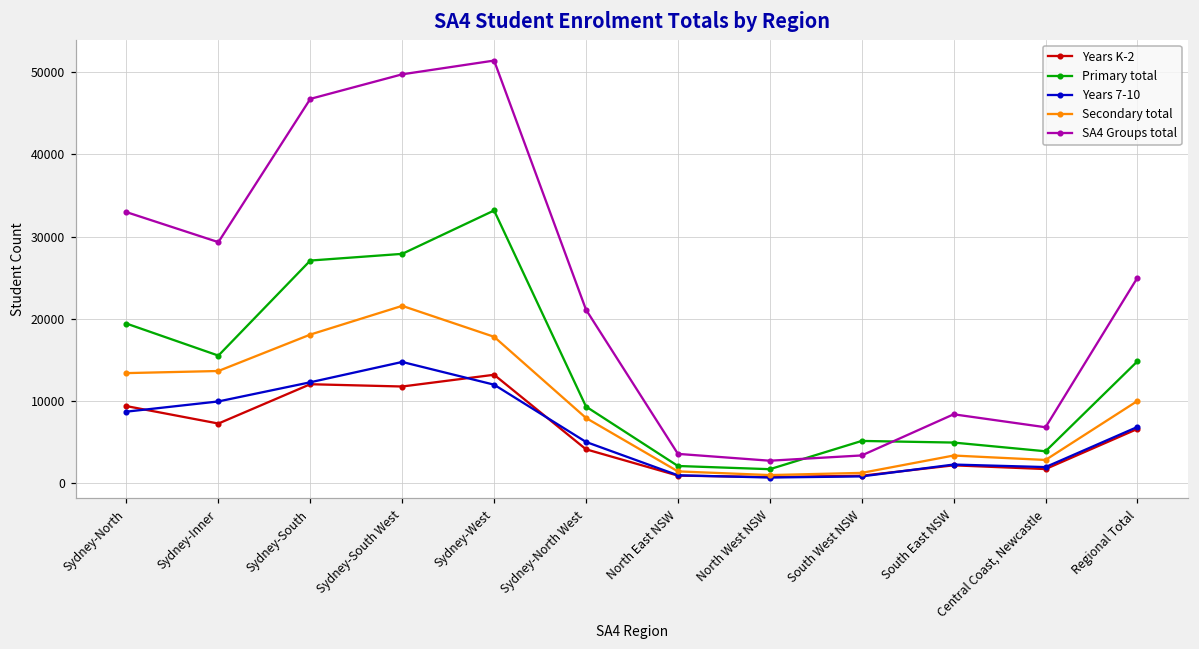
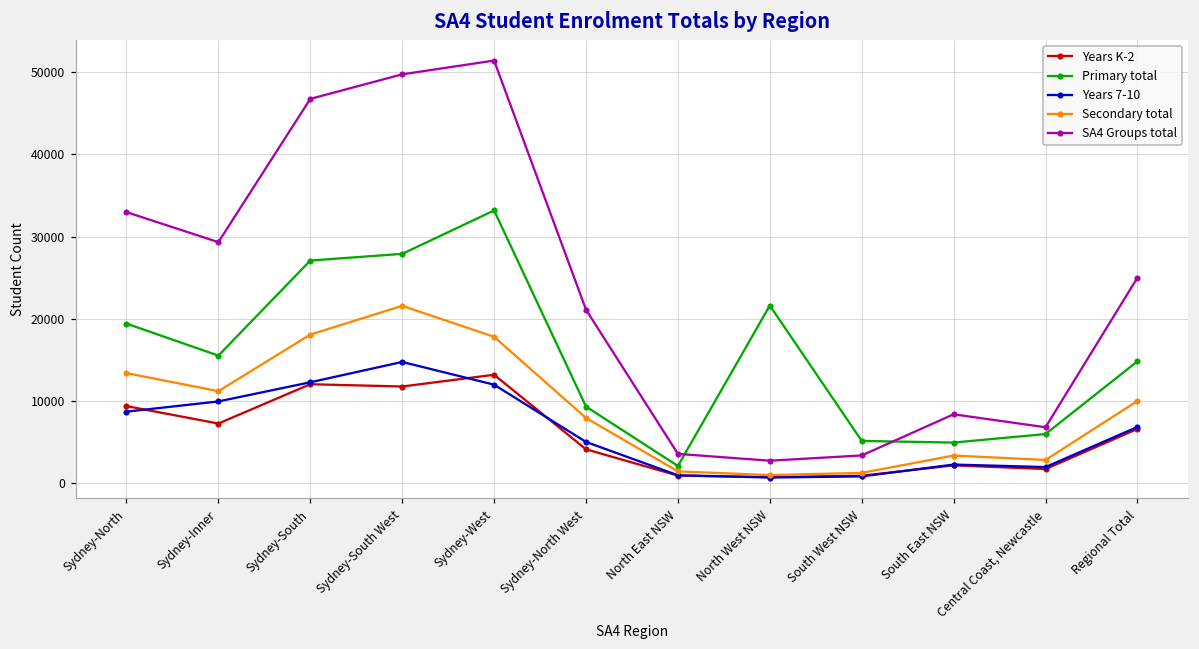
  {
    "Years K-2": {
      "Sydney-North": 9000,
      "Sydney-Inner": 7000,
      "Sydney-South West": 12000,
      "Sydney-West": 13000,
      "Sydney-North West": 4000
    },
    "Primary total": {
      "Sydney-North": 19000,
      "Sydney-Inner": 16000,
      "Sydney-South": 27000,
      "Sydney-South West": 28000,
      "Sydney-West": 33000,
      "Sydney-North West": 9000,
      "North East NSW": 2000,
-     "North West NSW": 2000,
+     "North West NSW": 22000,
      "South West NSW": 5000,
      "South East NSW": 5000,
-     "Central Coast, Newcastle": 4000,
+     "Central Coast, Newcastle": 6000,
      "Regional Total": 15000
    },
    "Years 7-10": {
      "Sydney-North": 9000,
      "Sydney-Inner": 10000,
      "Sydney-South West": 15000,
      "Sydney-West": 12000,
      "Sydney-North West": 5000
    },
    "Secondary total": {
      "Sydney-North": 13000,
-     "Sydney-Inner": 14000,
+     "Sydney-Inner": 11000,
      "Sydney-South": 18000,
      "Sydney-South West": 22000,
      "Sydney-West": 18000,
      "Sydney-North West": 8000,
      "North East NSW": 1000,
      "South West NSW": 1000,
      "South East NSW": 3000,
      "Central Coast, Newcastle": 3000,
      "Regional Total": 10000
    },
    "SA4 Groups total": {
      "Sydney-North": 33000,
      "Sydney-Inner": 29000,
      "Sydney-South": 47000,
      "Sydney-South West": 50000,
      "Sydney-West": 51000,
      "Sydney-North West": 21000,
      "North East NSW": 4000,
      "North West NSW": 3000,
      "South West NSW": 3000,
      "South East NSW": 8000,
      "Central Coast, Newcastle": 7000,
      "Regional Total": 25000
    }
  }
